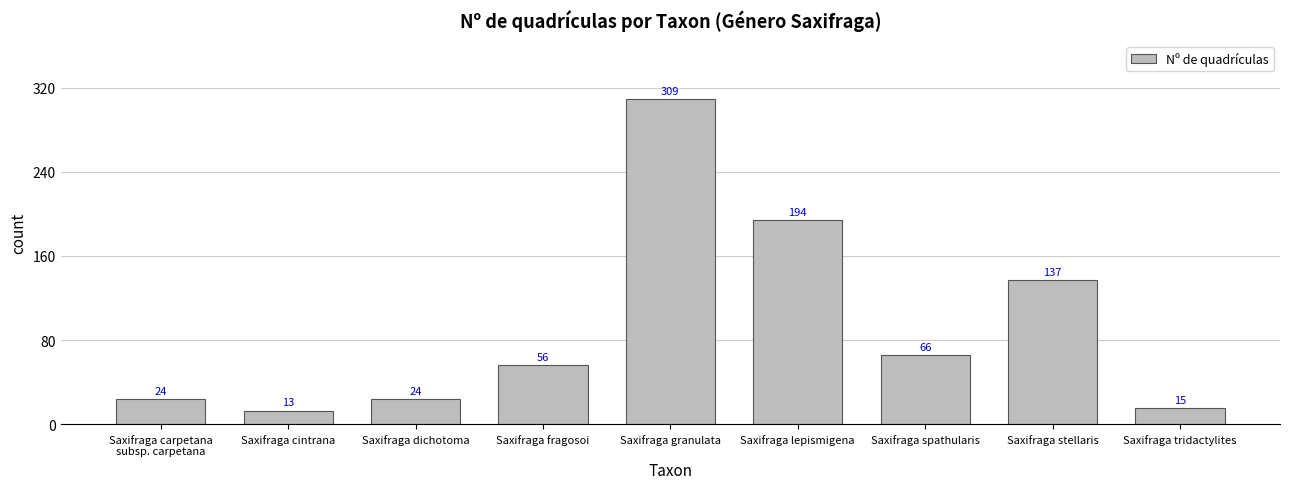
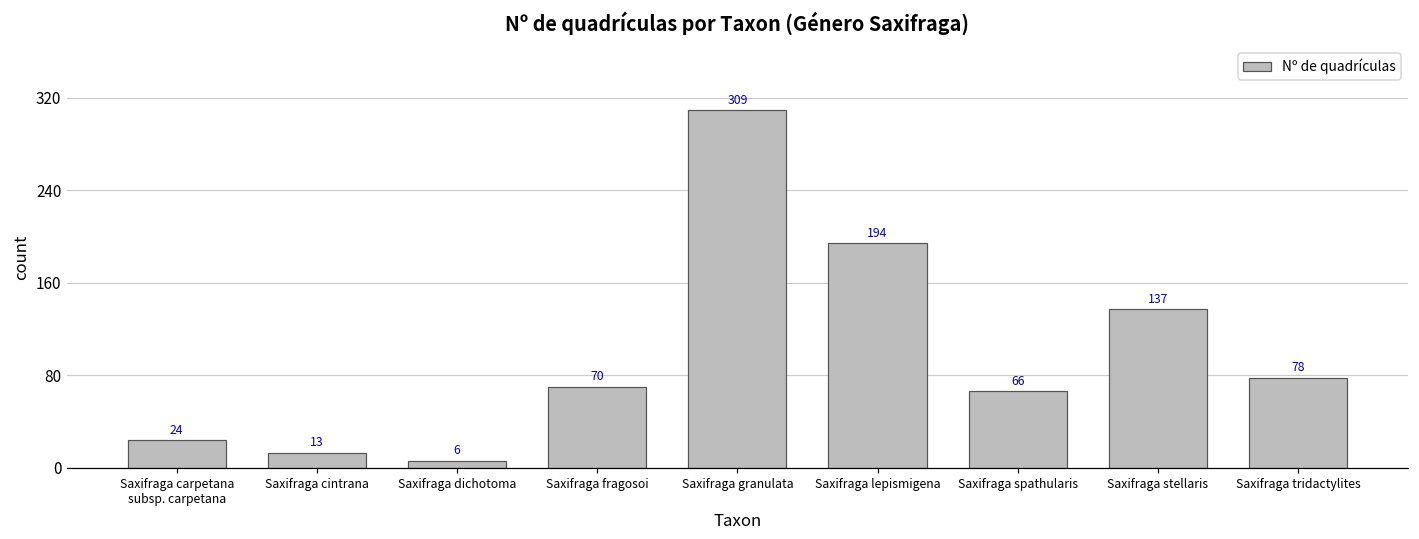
  {
    "Saxifraga carpetana subsp. carpetana": 24,
    "Saxifraga cintrana": 13,
-   "Saxifraga dichotoma": 24,
-   "Saxifraga fragosoi": 56,
+   "Saxifraga dichotoma": 6,
+   "Saxifraga fragosoi": 70,
    "Saxifraga granulata": 309,
    "Saxifraga lepismigena": 194,
    "Saxifraga spathularis": 66,
    "Saxifraga stellaris": 137,
-   "Saxifraga tridactylites": 15
+   "Saxifraga tridactylites": 78
  }
